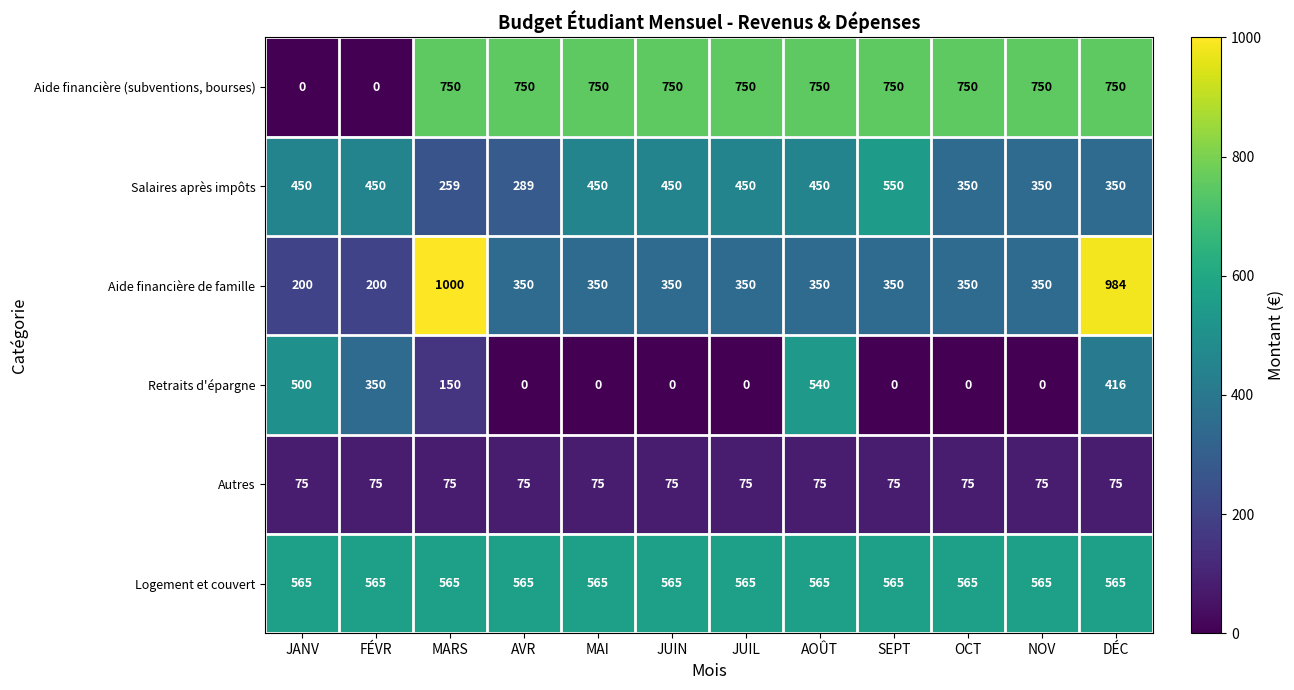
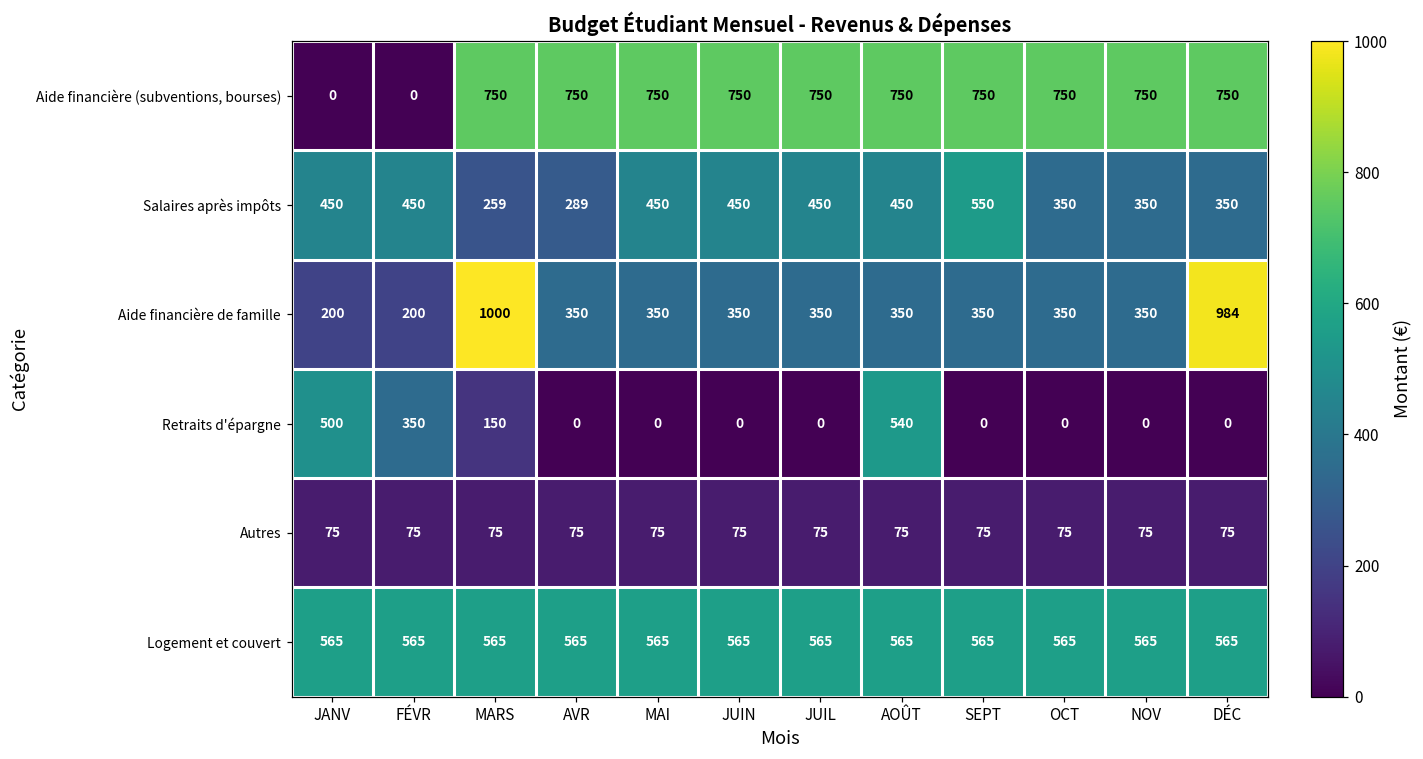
  {
    "Aide financière (subventions, bourses)": {
      "JANV": 0,
      "FÉVR": 0,
      "MARS": 750,
      "AVR": 750,
      "MAI": 750,
      "JUIN": 750,
      "JUIL": 750,
      "AOÛT": 750,
      "SEPT": 750,
      "OCT": 750,
      "NOV": 750,
      "DÉC": 750
    },
    "Salaires après impôts": {
      "JANV": 450,
      "FÉVR": 450,
      "MARS": 259,
      "AVR": 289,
      "MAI": 450,
      "JUIN": 450,
      "JUIL": 450,
      "AOÛT": 450,
      "SEPT": 550,
      "OCT": 350,
      "NOV": 350,
      "DÉC": 350
    },
    "Aide financière de famille": {
      "JANV": 200,
      "FÉVR": 200,
      "MARS": 1000,
      "AVR": 350,
      "MAI": 350,
      "JUIN": 350,
      "JUIL": 350,
      "AOÛT": 350,
      "SEPT": 350,
      "OCT": 350,
      "NOV": 350,
      "DÉC": 984
    },
    "Retraits d'épargne": {
      "JANV": 500,
      "FÉVR": 350,
      "MARS": 150,
      "AVR": 0,
      "MAI": 0,
      "JUIN": 0,
      "JUIL": 0,
      "AOÛT": 540,
      "SEPT": 0,
      "OCT": 0,
      "NOV": 0,
-     "DÉC": 416
+     "DÉC": 0
    },
    "Autres": {
      "JANV": 75,
      "FÉVR": 75,
      "MARS": 75,
      "AVR": 75,
      "MAI": 75,
      "JUIN": 75,
      "JUIL": 75,
      "AOÛT": 75,
      "SEPT": 75,
      "OCT": 75,
      "NOV": 75,
      "DÉC": 75
    },
    "Logement et couvert": {
      "JANV": 565,
      "FÉVR": 565,
      "MARS": 565,
      "AVR": 565,
      "MAI": 565,
      "JUIN": 565,
      "JUIL": 565,
      "AOÛT": 565,
      "SEPT": 565,
      "OCT": 565,
      "NOV": 565,
      "DÉC": 565
    }
  }
